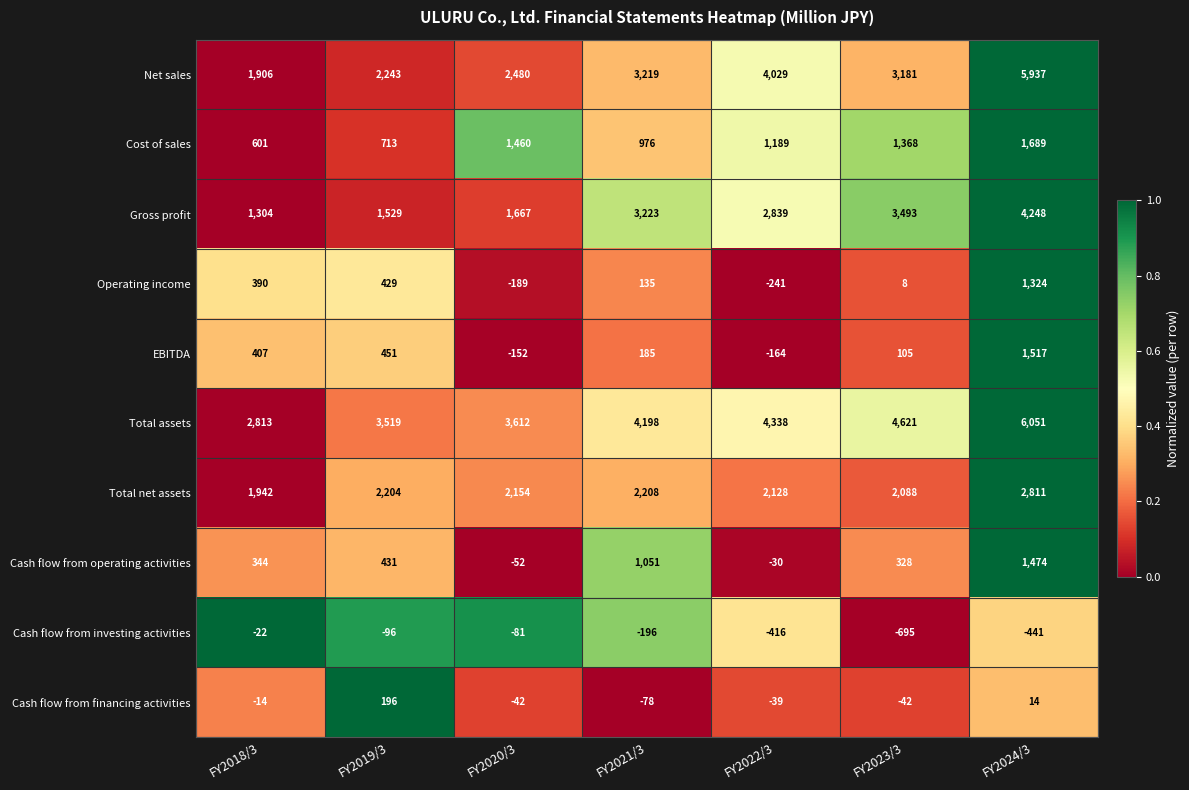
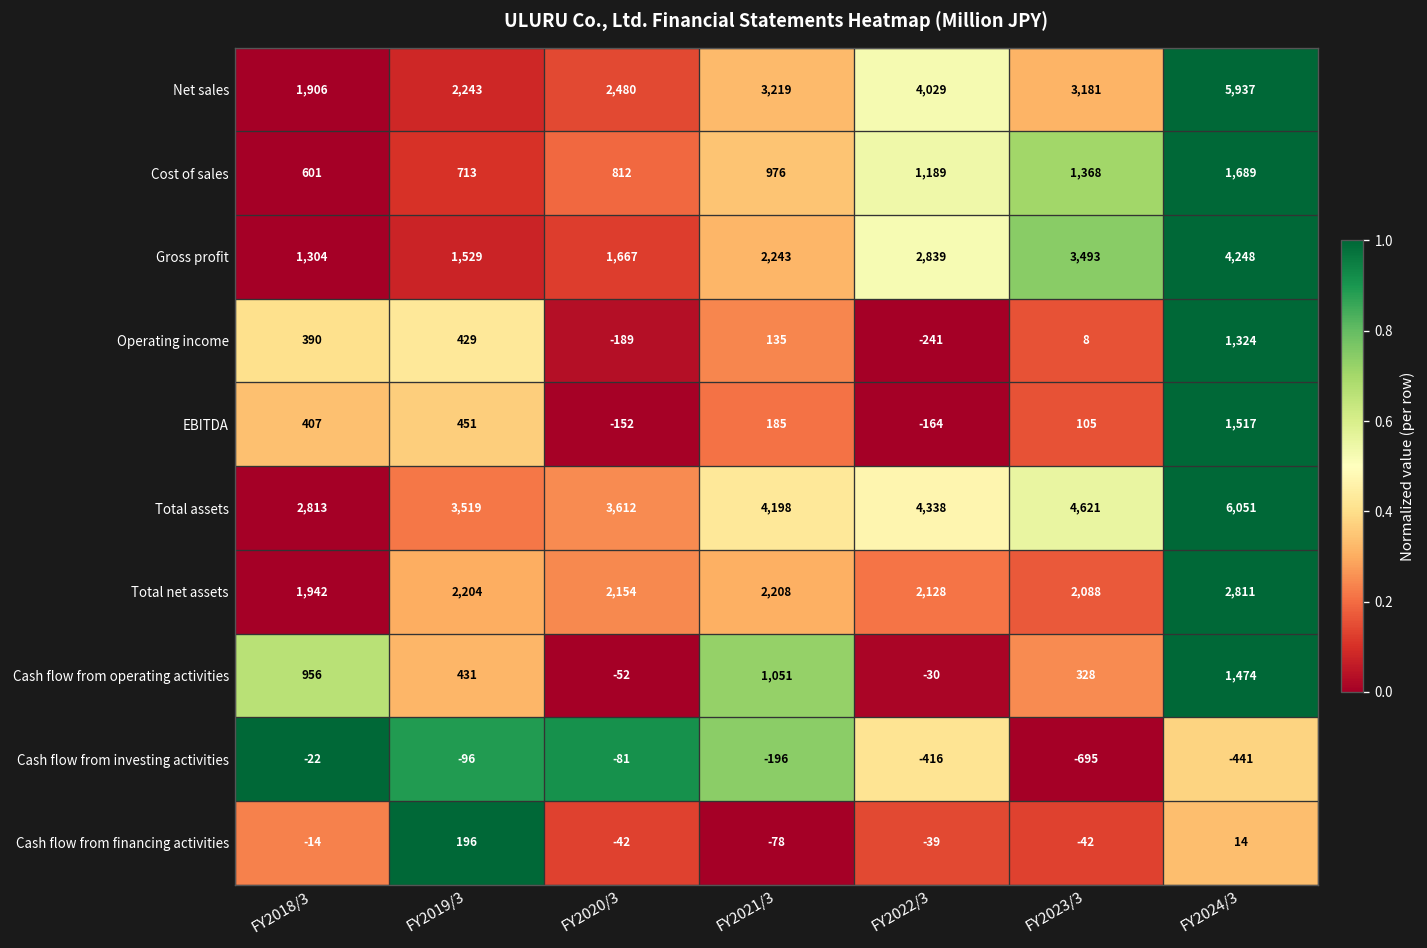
  {
    "Net sales": {
      "FY2018/3": "1,906",
      "FY2019/3": "2,243",
      "FY2020/3": "2,480",
      "FY2021/3": "3,219",
      "FY2022/3": "4,029",
      "FY2023/3": "3,181",
      "FY2024/3": "5,937"
    },
    "Cost of sales": {
      "FY2018/3": "601",
      "FY2019/3": "713",
-     "FY2020/3": "1,460",
+     "FY2020/3": "812",
      "FY2021/3": "976",
      "FY2022/3": "1,189",
      "FY2023/3": "1,368",
      "FY2024/3": "1,689"
    },
    "Gross profit": {
      "FY2018/3": "1,304",
      "FY2019/3": "1,529",
      "FY2020/3": "1,667",
-     "FY2021/3": "3,223",
+     "FY2021/3": "2,243",
      "FY2022/3": "2,839",
      "FY2023/3": "3,493",
      "FY2024/3": "4,248"
    },
    "Operating income": {
      "FY2018/3": "390",
      "FY2019/3": "429",
      "FY2020/3": "-189",
      "FY2021/3": "135",
      "FY2022/3": "-241",
      "FY2023/3": "8",
      "FY2024/3": "1,324"
    },
    "EBITDA": {
      "FY2018/3": "407",
      "FY2019/3": "451",
      "FY2020/3": "-152",
      "FY2021/3": "185",
      "FY2022/3": "-164",
      "FY2023/3": "105",
      "FY2024/3": "1,517"
    },
    "Total assets": {
      "FY2018/3": "2,813",
      "FY2019/3": "3,519",
      "FY2020/3": "3,612",
      "FY2021/3": "4,198",
      "FY2022/3": "4,338",
      "FY2023/3": "4,621",
      "FY2024/3": "6,051"
    },
    "Total net assets": {
      "FY2018/3": "1,942",
      "FY2019/3": "2,204",
      "FY2020/3": "2,154",
      "FY2021/3": "2,208",
      "FY2022/3": "2,128",
      "FY2023/3": "2,088",
      "FY2024/3": "2,811"
    },
    "Cash flow from operating activities": {
-     "FY2018/3": "344",
+     "FY2018/3": "956",
      "FY2019/3": "431",
      "FY2020/3": "-52",
      "FY2021/3": "1,051",
      "FY2022/3": "-30",
      "FY2023/3": "328",
      "FY2024/3": "1,474"
    },
    "Cash flow from investing activities": {
      "FY2018/3": "-22",
      "FY2019/3": "-96",
      "FY2020/3": "-81",
      "FY2021/3": "-196",
      "FY2022/3": "-416",
      "FY2023/3": "-695",
      "FY2024/3": "-441"
    },
    "Cash flow from financing activities": {
      "FY2018/3": "-14",
      "FY2019/3": "196",
      "FY2020/3": "-42",
      "FY2021/3": "-78",
      "FY2022/3": "-39",
      "FY2023/3": "-42",
      "FY2024/3": "14"
    }
  }
